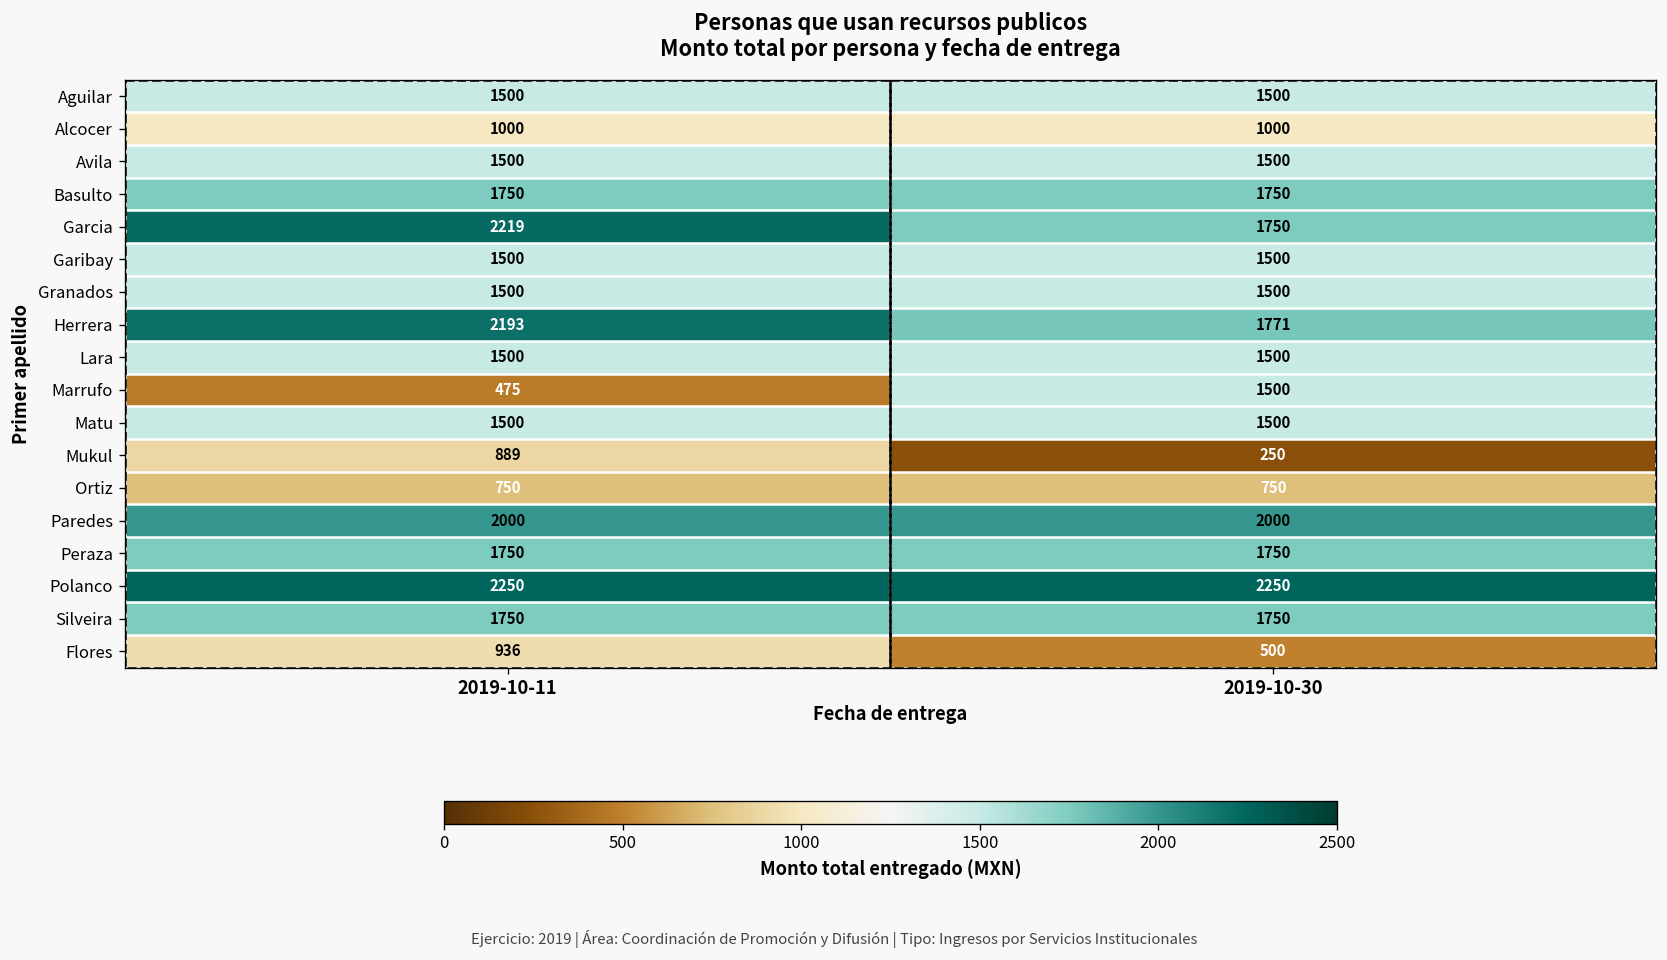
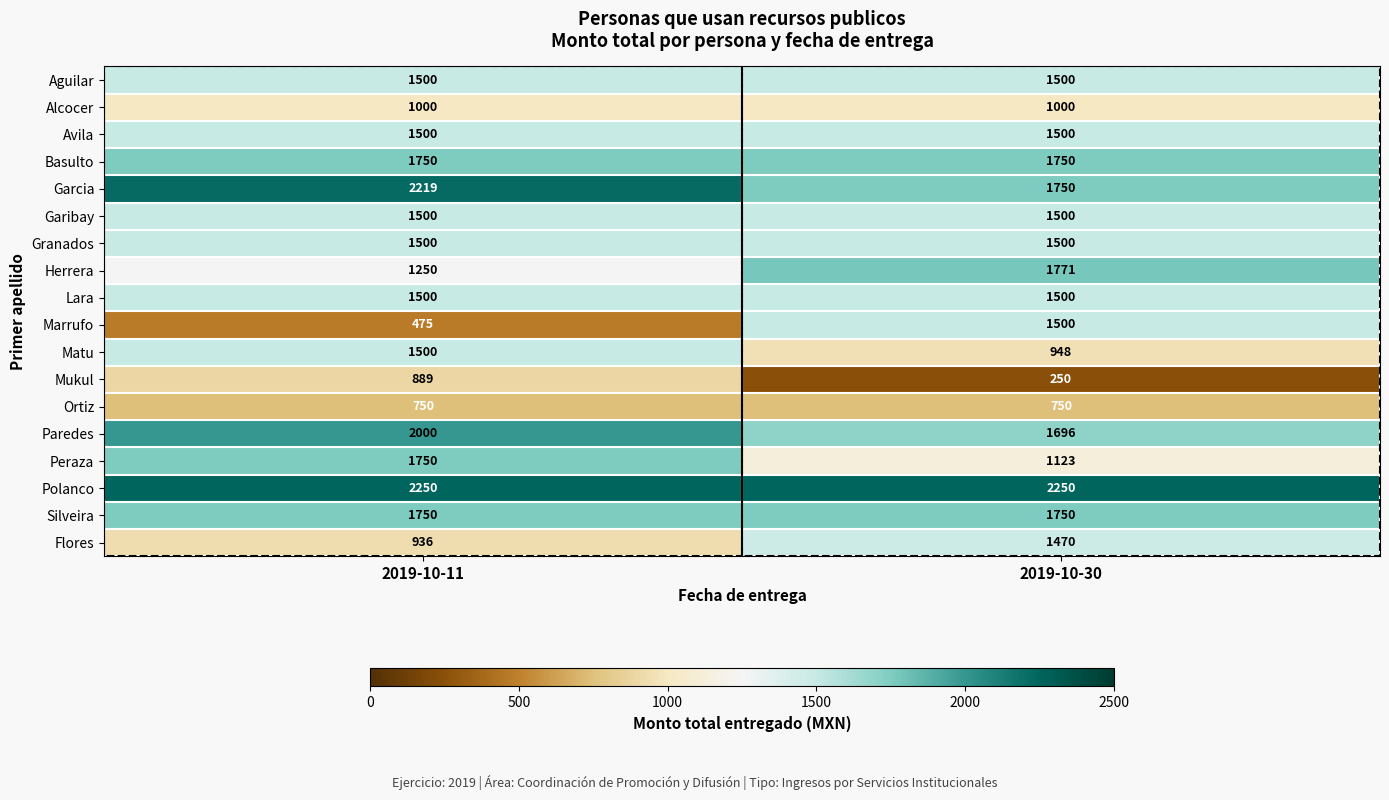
  {
    "Aguilar": {
      "2019-10-11": 1500,
      "2019-10-30": 1500
    },
    "Alcocer": {
      "2019-10-11": 1000,
      "2019-10-30": 1000
    },
    "Avila": {
      "2019-10-11": 1500,
      "2019-10-30": 1500
    },
    "Basulto": {
      "2019-10-11": 1750,
      "2019-10-30": 1750
    },
    "Garcia": {
      "2019-10-11": 2219,
      "2019-10-30": 1750
    },
    "Garibay": {
      "2019-10-11": 1500,
      "2019-10-30": 1500
    },
    "Granados": {
      "2019-10-11": 1500,
      "2019-10-30": 1500
    },
    "Herrera": {
-     "2019-10-11": 2193,
+     "2019-10-11": 1250,
      "2019-10-30": 1771
    },
    "Lara": {
      "2019-10-11": 1500,
      "2019-10-30": 1500
    },
    "Marrufo": {
      "2019-10-11": 475,
      "2019-10-30": 1500
    },
    "Matu": {
      "2019-10-11": 1500,
-     "2019-10-30": 1500
+     "2019-10-30": 948
    },
    "Mukul": {
      "2019-10-11": 889,
      "2019-10-30": 250
    },
    "Ortiz": {
      "2019-10-11": 750,
      "2019-10-30": 750
    },
    "Paredes": {
      "2019-10-11": 2000,
-     "2019-10-30": 2000
+     "2019-10-30": 1696
    },
    "Peraza": {
      "2019-10-11": 1750,
-     "2019-10-30": 1750
+     "2019-10-30": 1123
    },
    "Polanco": {
      "2019-10-11": 2250,
      "2019-10-30": 2250
    },
    "Silveira": {
      "2019-10-11": 1750,
      "2019-10-30": 1750
    },
    "Flores": {
      "2019-10-11": 936,
-     "2019-10-30": 500
+     "2019-10-30": 1470
    }
  }
